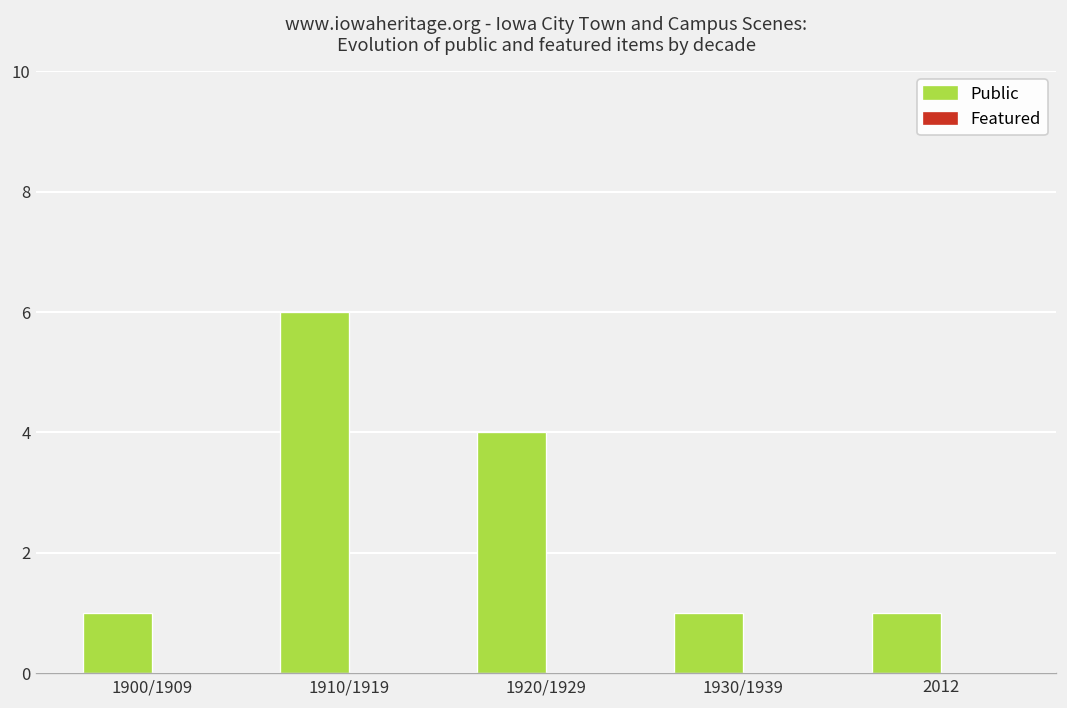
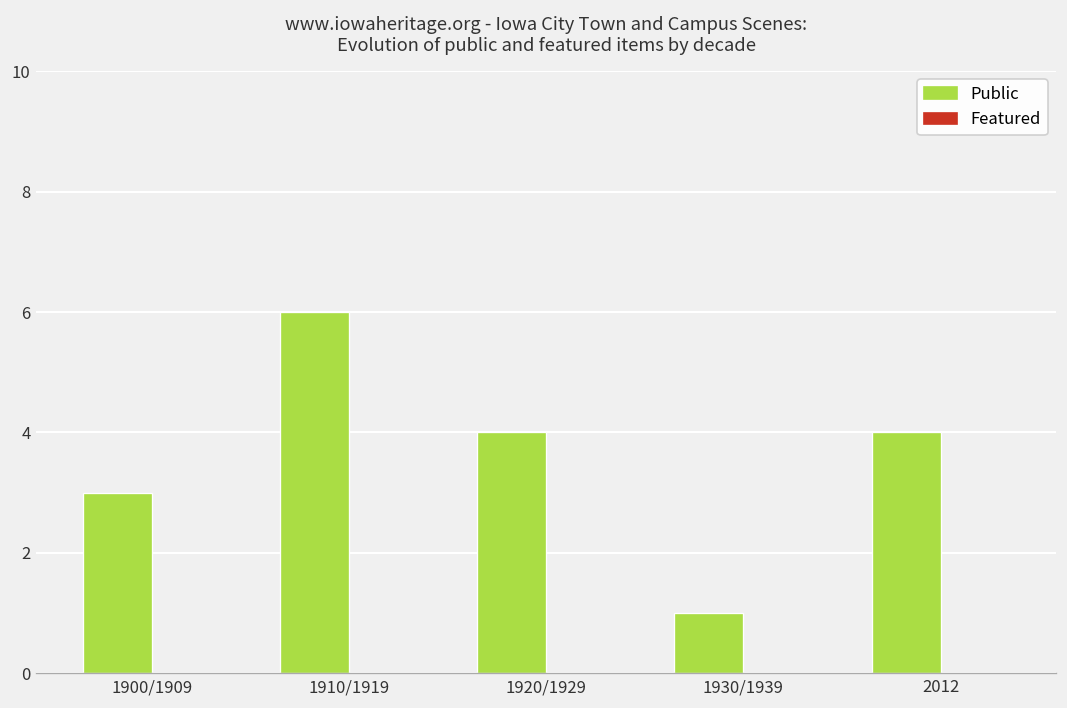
  {
    "Public": {
-     "1900/1909": 1,
+     "1900/1909": 3,
      "1910/1919": 6,
      "1920/1929": 4,
      "1930/1939": 1,
-     "2012": 1
+     "2012": 4
    },
    "Featured": {
      "1900/1909": 0,
      "1910/1919": 0,
      "1920/1929": 0,
      "1930/1939": 0,
      "2012": 0
    }
  }
